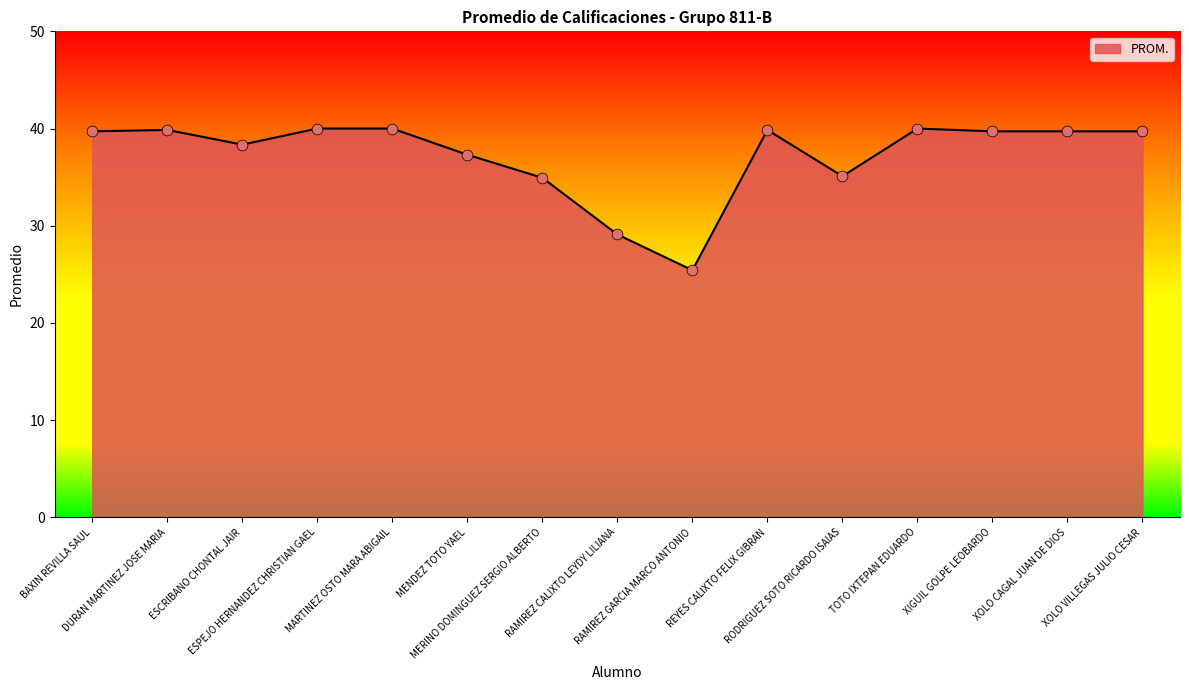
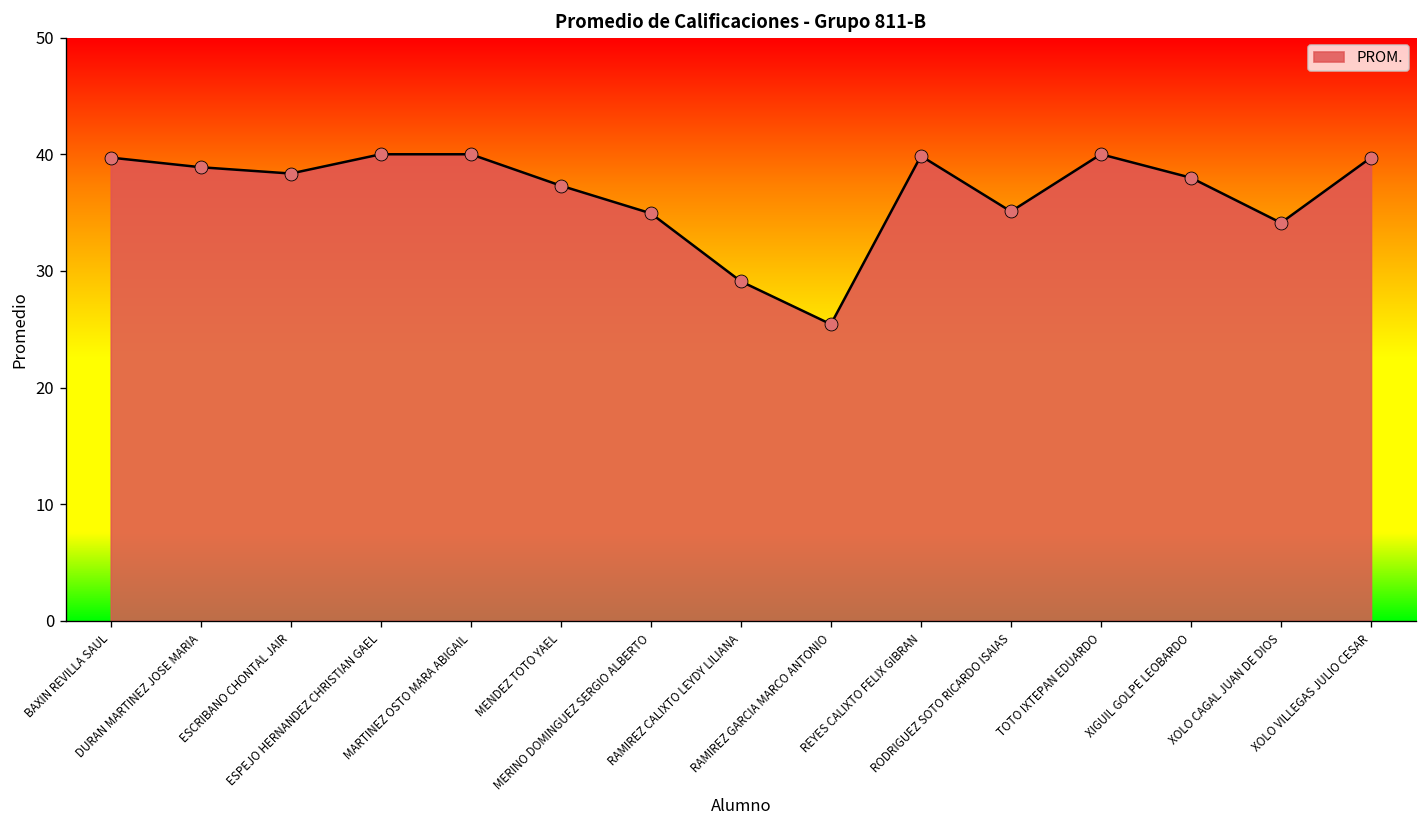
  {
    "BAXIN REVILLA SAUL": 40,
-   "DURAN MARTINEZ JOSE MARIA": 40,
+   "DURAN MARTINEZ JOSE MARIA": 39,
    "ESCRIBANO CHONTAL JAIR": 38,
    "ESPEJO HERNANDEZ CHRISTIAN GAEL": 40,
    "MARTINEZ OSTO MARA ABIGAIL": 40,
    "MENDEZ TOTO YAEL": 37,
    "MERINO DOMINGUEZ SERGIO ALBERTO": 35,
    "RAMIREZ CALIXTO LEYDY LILIANA": 29,
    "RAMIREZ GARCIA MARCO ANTONIO": 25,
    "REYES CALIXTO FELIX GIBRAN": 40,
    "RODRIGUEZ SOTO RICARDO ISAIAS": 35,
    "TOTO IXTEPAN EDUARDO": 40,
-   "XIGUIL GOLPE LEOBARDO": 40,
-   "XOLO CAGAL JUAN DE DIOS": 40,
+   "XIGUIL GOLPE LEOBARDO": 38,
+   "XOLO CAGAL JUAN DE DIOS": 34,
    "XOLO VILLEGAS JULIO CESAR": 40
  }
